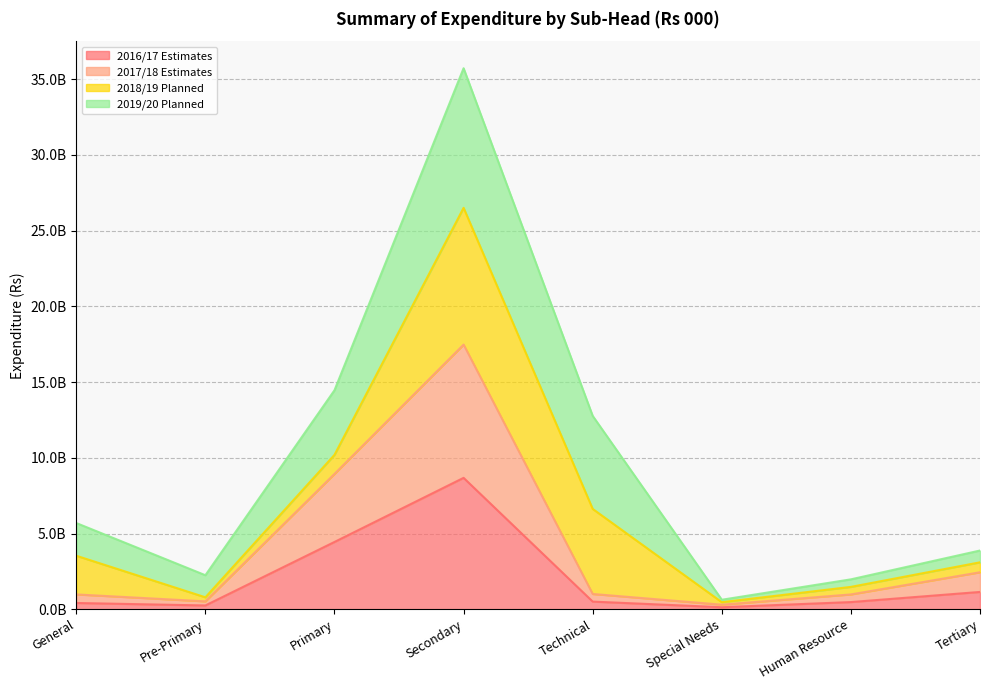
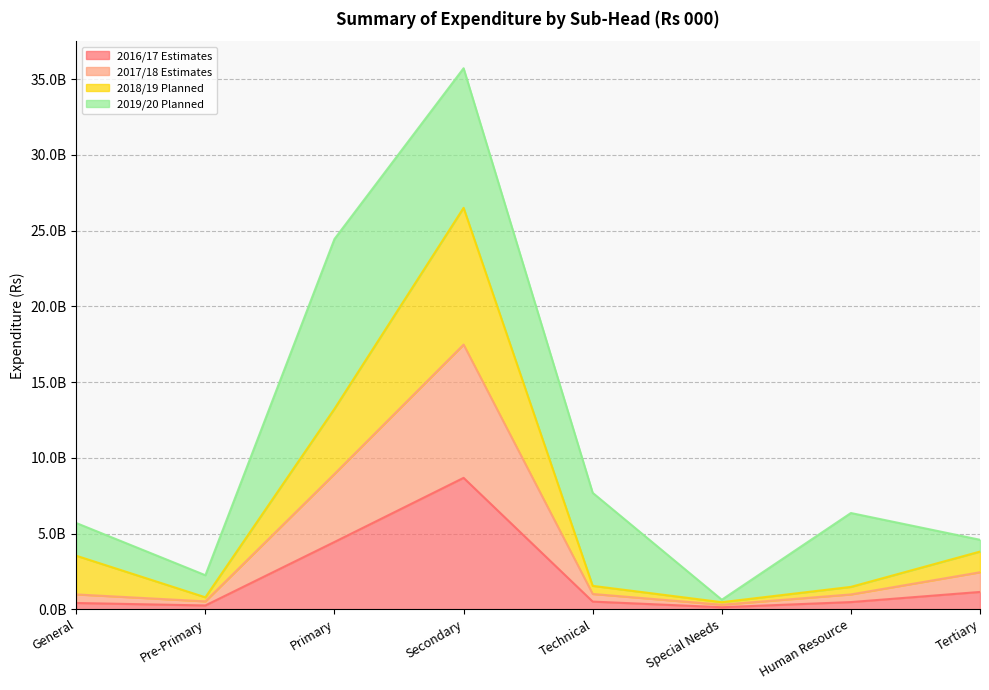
  {
    "2018/19 Planned": {
      "General": 2600000000,
      "Pre-Primary": 300000000,
-     "Primary": 1300000000,
+     "Primary": 4300000000,
      "Secondary": 9000000000,
-     "Technical": 5600000000,
+     "Technical": 500000000,
      "Human Resource": 500000000,
-     "Tertiary": 700000000
+     "Tertiary": 1400000000
    },
    "2019/20 Planned": {
      "General": 2200000000,
      "Pre-Primary": 1500000000,
-     "Primary": 4300000000,
+     "Primary": 11200000000,
      "Secondary": 9200000000,
      "Technical": 6100000000,
-     "Human Resource": 500000000,
+     "Human Resource": 4900000000,
      "Tertiary": 800000000
    }
  }
